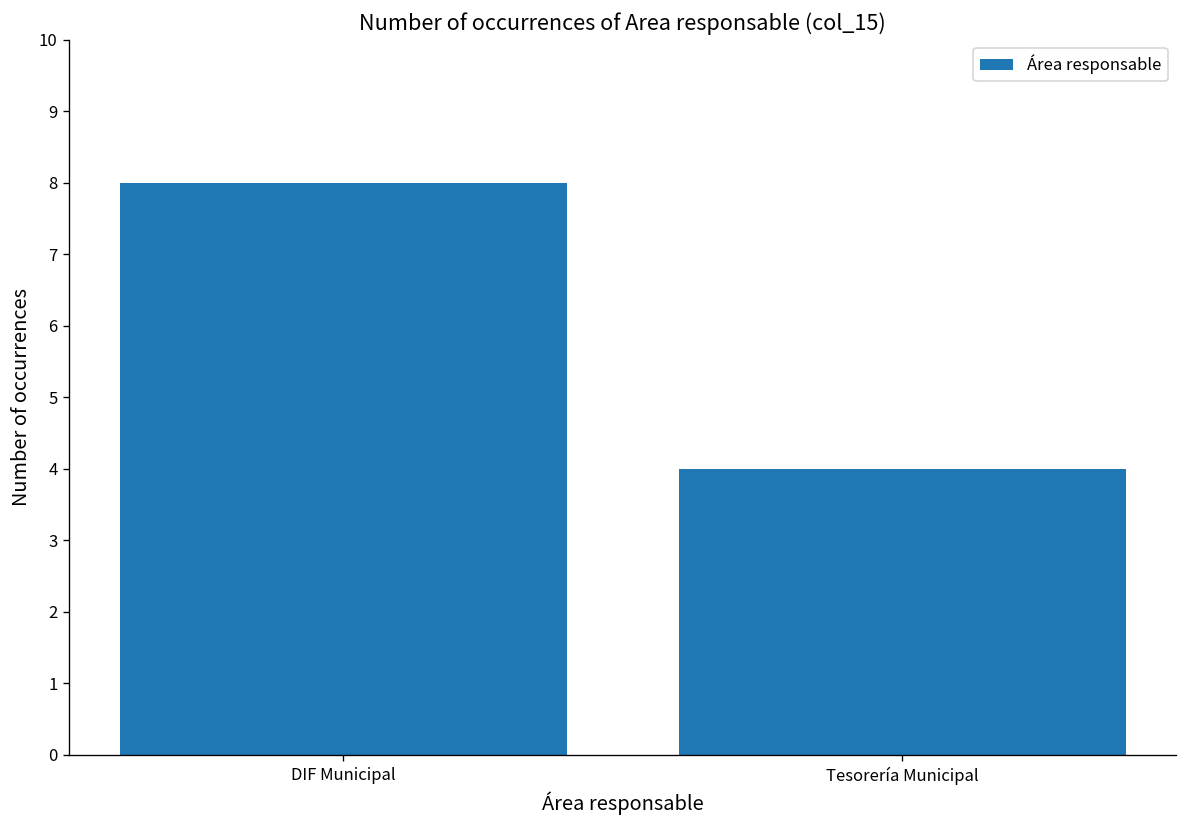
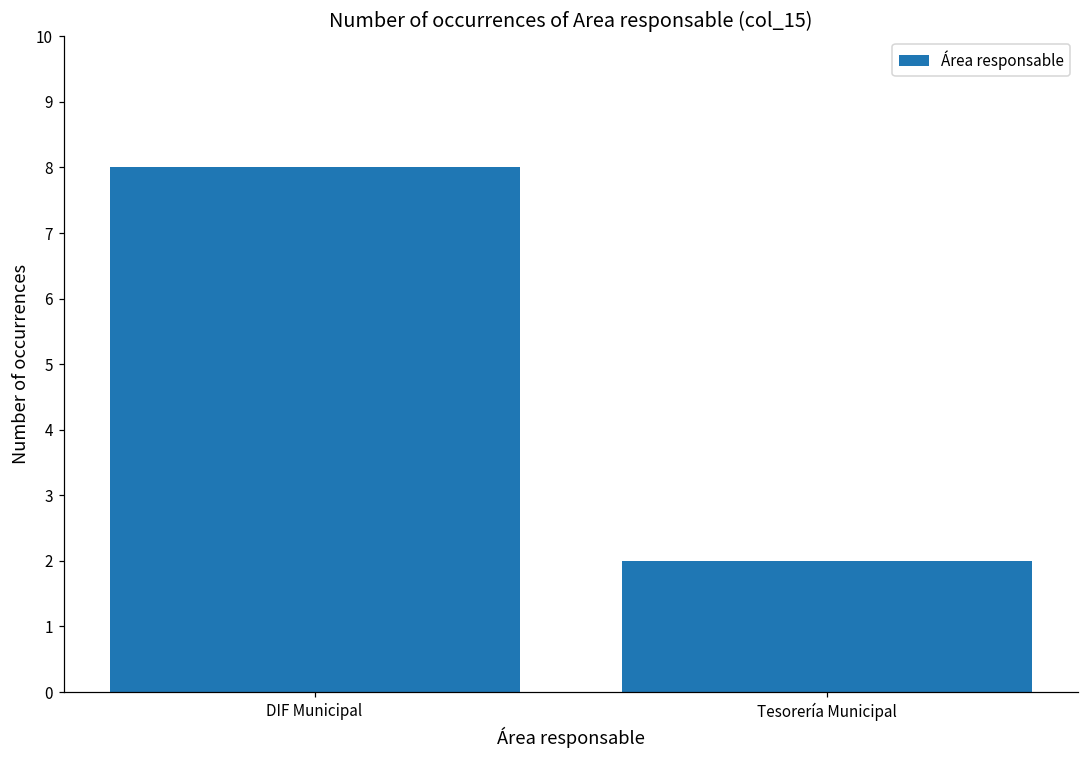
  {
    "DIF Municipal": 8,
-   "Tesorería Municipal": 4
+   "Tesorería Municipal": 2
  }
